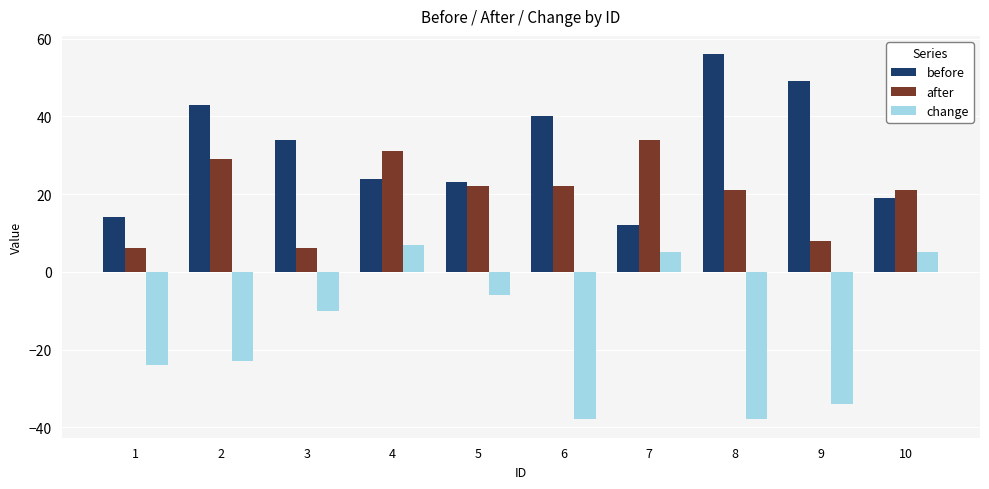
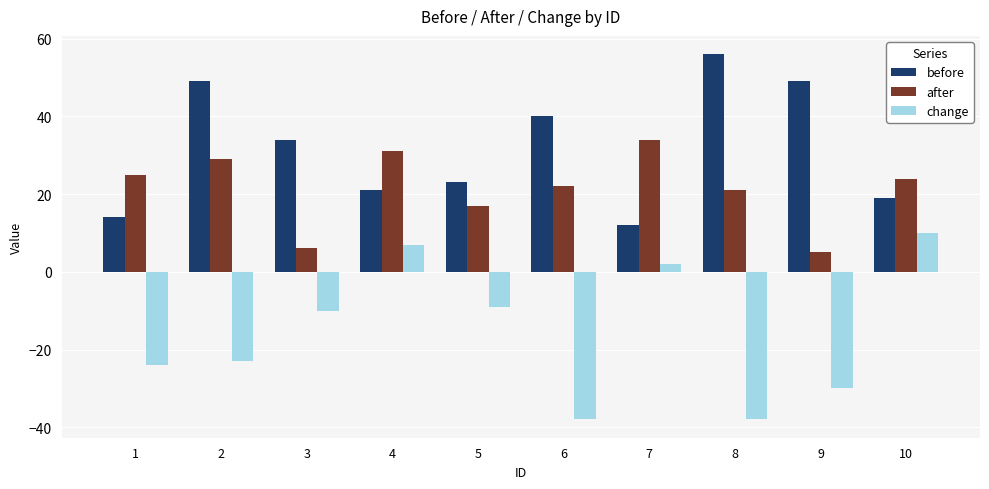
  {
    "before": {
      "1": 14,
-     "2": 43,
+     "2": 49,
      "3": 34,
-     "4": 24,
+     "4": 21,
      "5": 23,
      "6": 40,
      "7": 12,
      "8": 56,
      "9": 49,
      "10": 19
    },
    "after": {
-     "1": 6,
+     "1": 25,
      "2": 29,
      "3": 6,
      "4": 31,
-     "5": 22,
+     "5": 17,
      "6": 22,
      "7": 34,
      "8": 21,
-     "9": 8,
-     "10": 21
+     "9": 5,
+     "10": 24
    },
    "change": {
      "1": -24,
      "2": -23,
      "3": -10,
      "4": 7,
-     "5": -6,
+     "5": -9,
      "6": -38,
-     "7": 5,
+     "7": 2,
      "8": -38,
-     "9": -34,
-     "10": 5
+     "9": -30,
+     "10": 10
    }
  }
